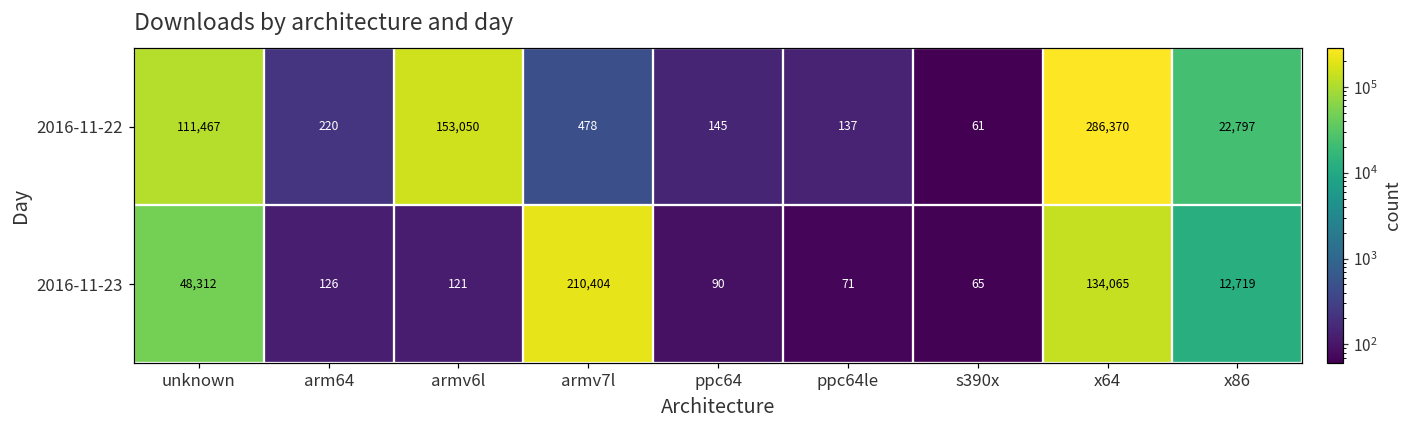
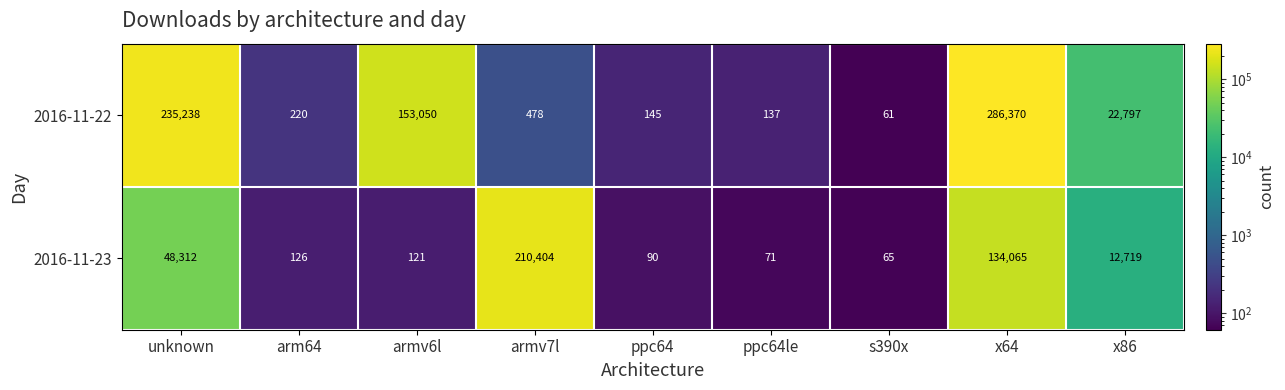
  {
    "2016-11-22": {
-     "unknown": "111,467",
+     "unknown": "235,238",
      "arm64": "220",
      "armv6l": "153,050",
      "armv7l": "478",
      "ppc64": "145",
      "ppc64le": "137",
      "s390x": "61",
      "x64": "286,370",
      "x86": "22,797"
    },
    "2016-11-23": {
      "unknown": "48,312",
      "arm64": "126",
      "armv6l": "121",
      "armv7l": "210,404",
      "ppc64": "90",
      "ppc64le": "71",
      "s390x": "65",
      "x64": "134,065",
      "x86": "12,719"
    }
  }
